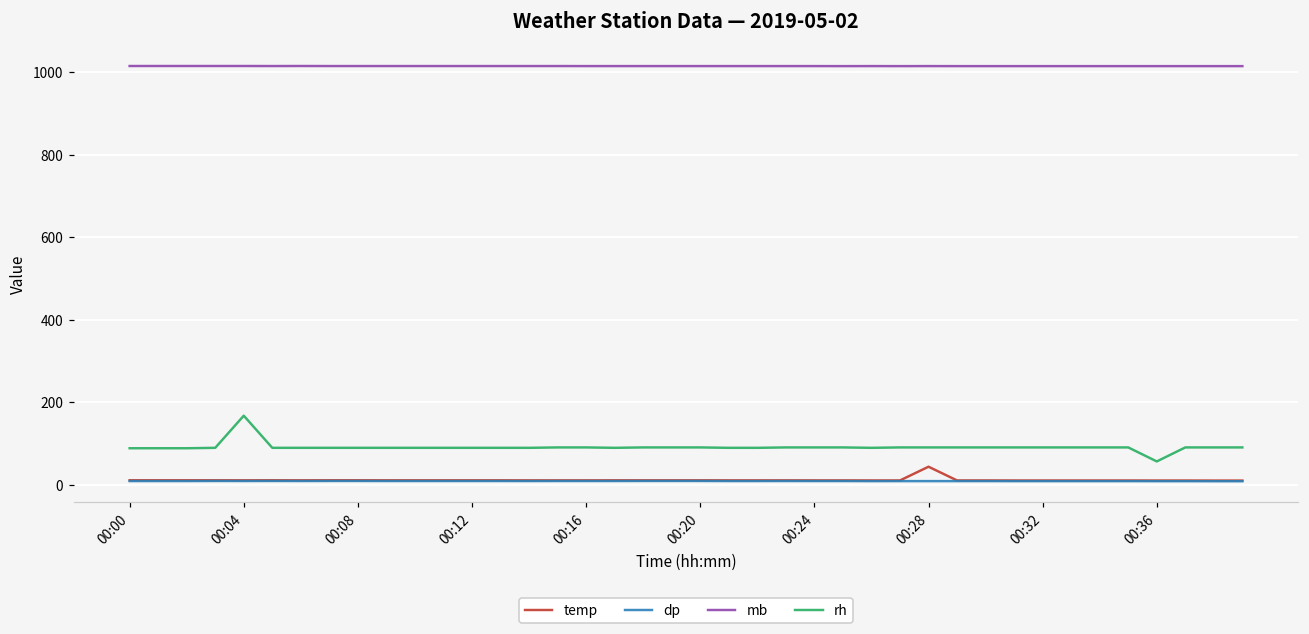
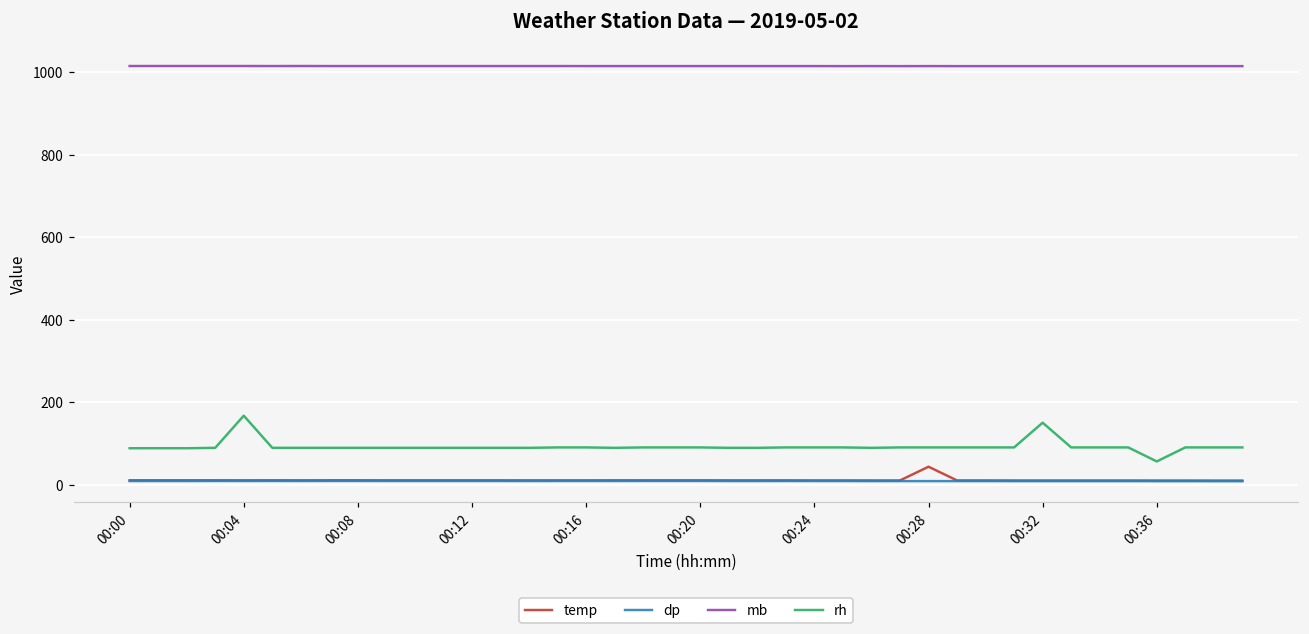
  {
    "temp": {
      "00:28": 40
    },
    "dp": {
      "00:28": 10
    },
    "mb": {
      "00:00": 1020,
      "00:04": 1020,
      "00:08": 1020,
      "00:12": 1020,
      "00:16": 1010,
      "00:20": 1010,
      "00:24": 1010,
      "00:28": 1010,
      "00:32": 1010,
      "00:36": 1010
    },
    "rh": {
      "00:00": 90,
      "00:04": 170,
      "00:08": 90,
      "00:12": 90,
      "00:16": 90,
      "00:20": 90,
      "00:24": 90,
      "00:28": 90,
-     "00:32": 90,
+     "00:32": 150,
      "00:36": 60
    }
  }
